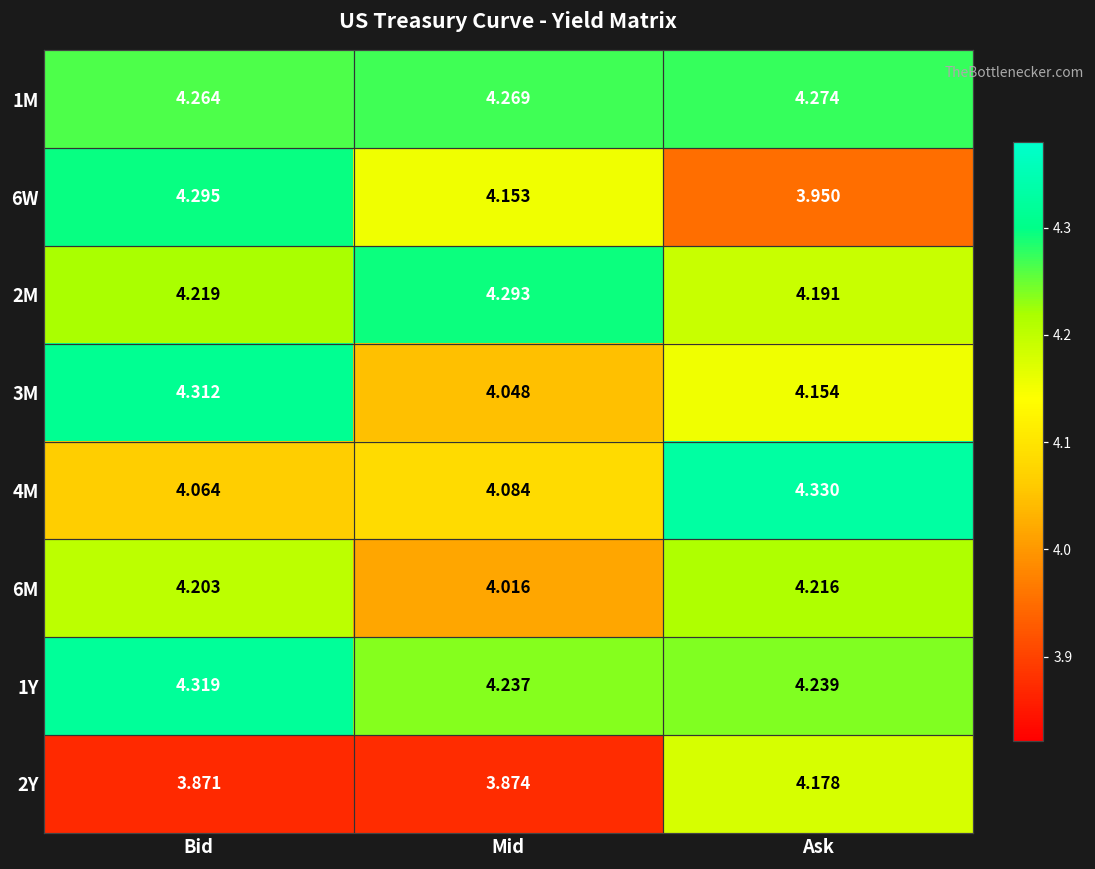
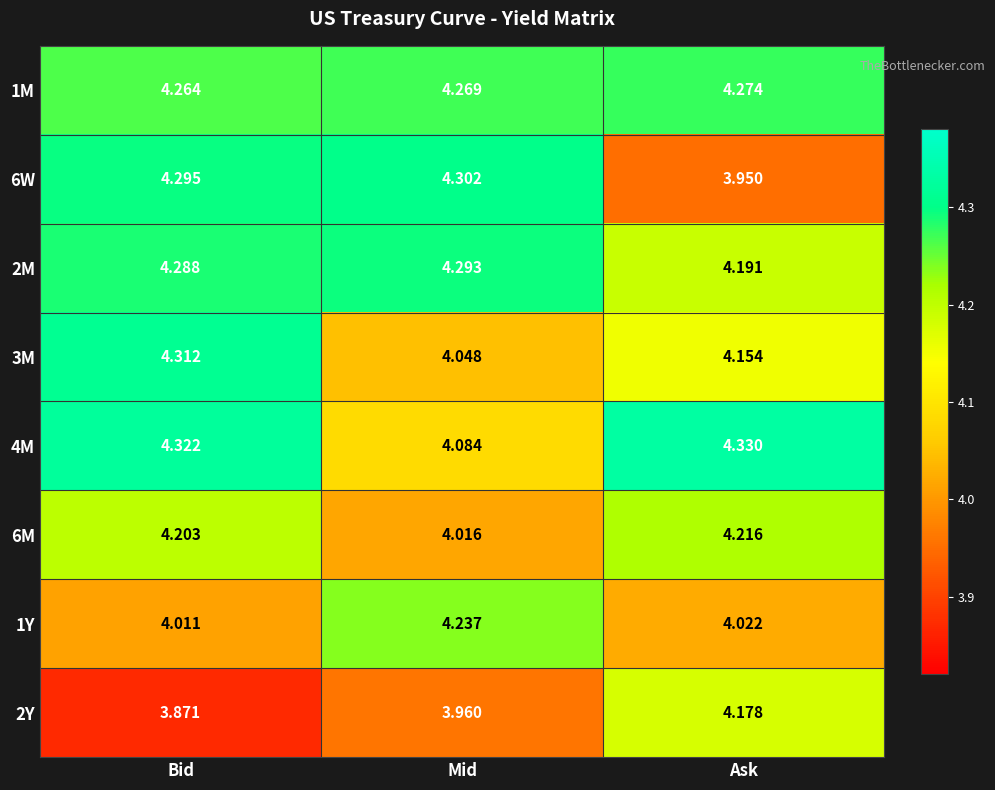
  {
    "1M": {
      "Bid": 4.264,
      "Mid": 4.269,
      "Ask": 4.274
    },
    "6W": {
      "Bid": 4.295,
-     "Mid": 4.153,
+     "Mid": 4.302,
      "Ask": 3.950
    },
    "2M": {
-     "Bid": 4.219,
+     "Bid": 4.288,
      "Mid": 4.293,
      "Ask": 4.191
    },
    "3M": {
      "Bid": 4.312,
      "Mid": 4.048,
      "Ask": 4.154
    },
    "4M": {
-     "Bid": 4.064,
+     "Bid": 4.322,
      "Mid": 4.084,
      "Ask": 4.330
    },
    "6M": {
      "Bid": 4.203,
      "Mid": 4.016,
      "Ask": 4.216
    },
    "1Y": {
-     "Bid": 4.319,
+     "Bid": 4.011,
      "Mid": 4.237,
-     "Ask": 4.239
+     "Ask": 4.022
    },
    "2Y": {
      "Bid": 3.871,
-     "Mid": 3.874,
+     "Mid": 3.960,
      "Ask": 4.178
    }
  }
